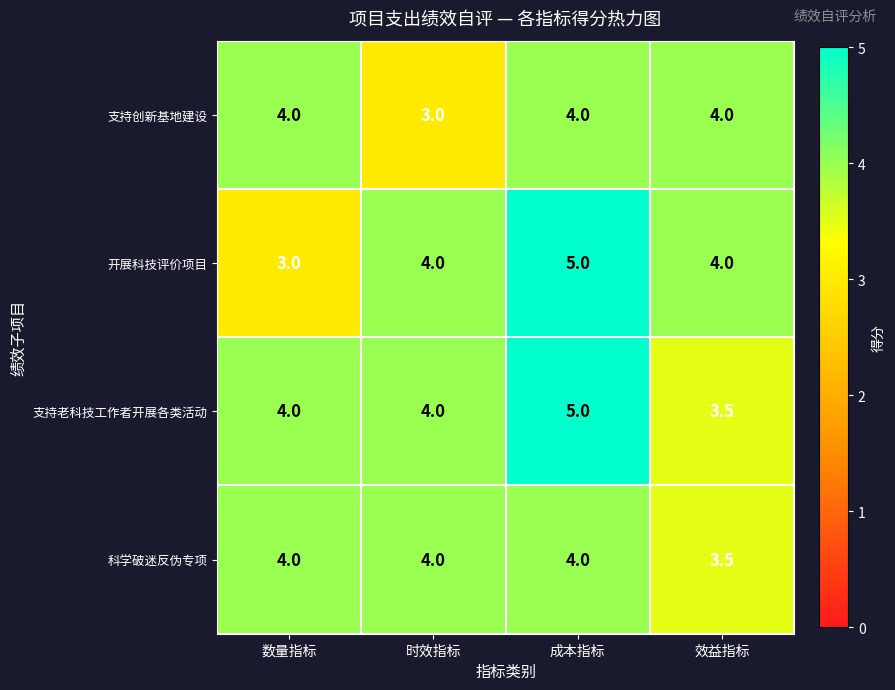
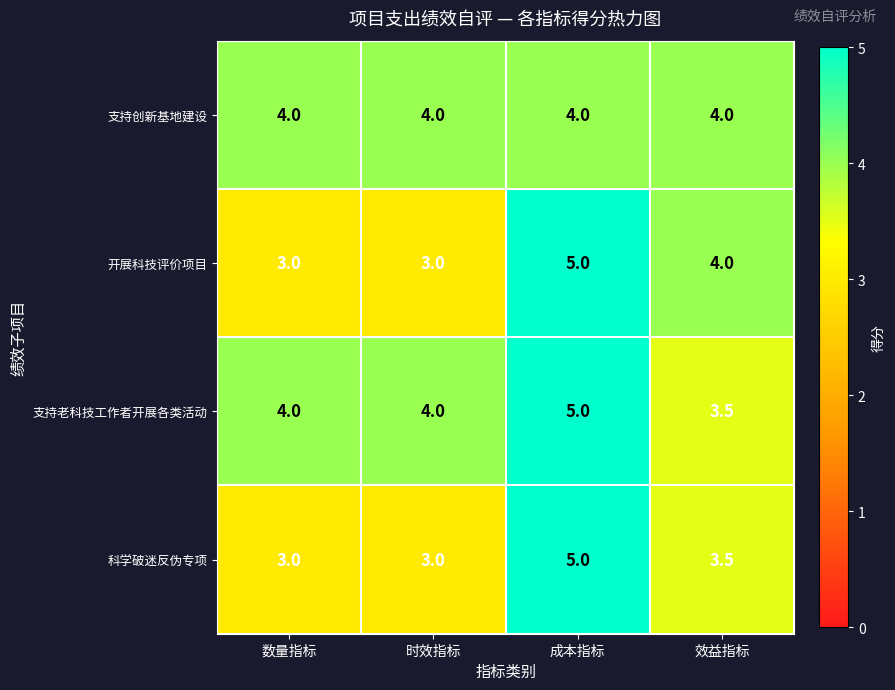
  {
    "支持创新基地建设": {
      "数量指标": 4.0,
-     "时效指标": 3.0,
+     "时效指标": 4.0,
      "成本指标": 4.0,
      "效益指标": 4.0
    },
    "开展科技评价项目": {
      "数量指标": 3.0,
-     "时效指标": 4.0,
+     "时效指标": 3.0,
      "成本指标": 5.0,
      "效益指标": 4.0
    },
    "支持老科技工作者开展各类活动": {
      "数量指标": 4.0,
      "时效指标": 4.0,
      "成本指标": 5.0,
      "效益指标": 3.5
    },
    "科学破迷反伪专项": {
-     "数量指标": 4.0,
-     "时效指标": 4.0,
-     "成本指标": 4.0,
+     "数量指标": 3.0,
+     "时效指标": 3.0,
+     "成本指标": 5.0,
      "效益指标": 3.5
    }
  }
